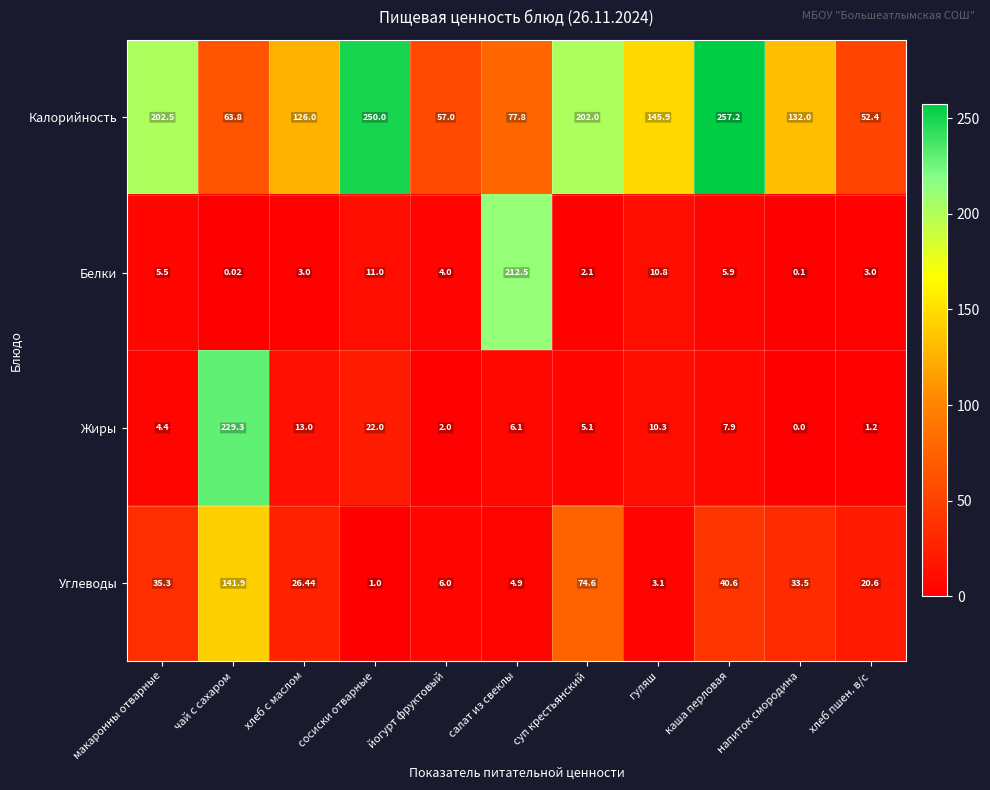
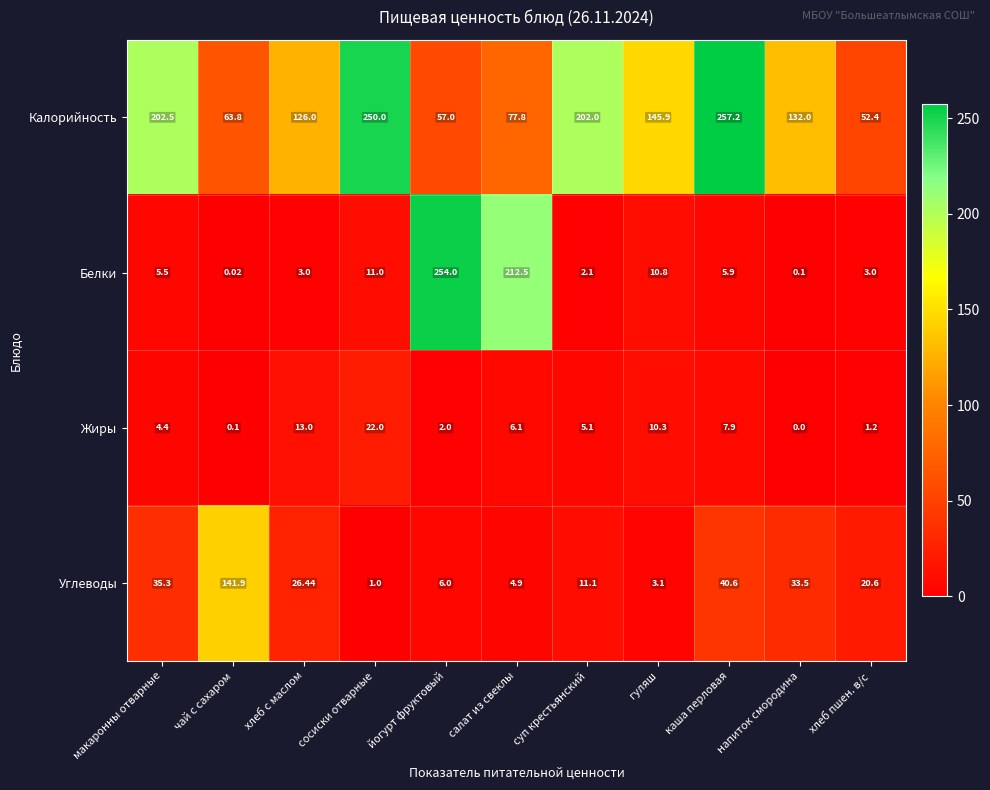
  {
    "Белки": {
-     "йогурт фруктовый": 4.0
+     "йогурт фруктовый": 254.0
    },
    "Жиры": {
-     "чай с сахаром": 229.3
+     "чай с сахаром": 0.1
    },
    "Углеводы": {
-     "суп крестьянский": 74.6
+     "суп крестьянский": 11.1
    }
  }
